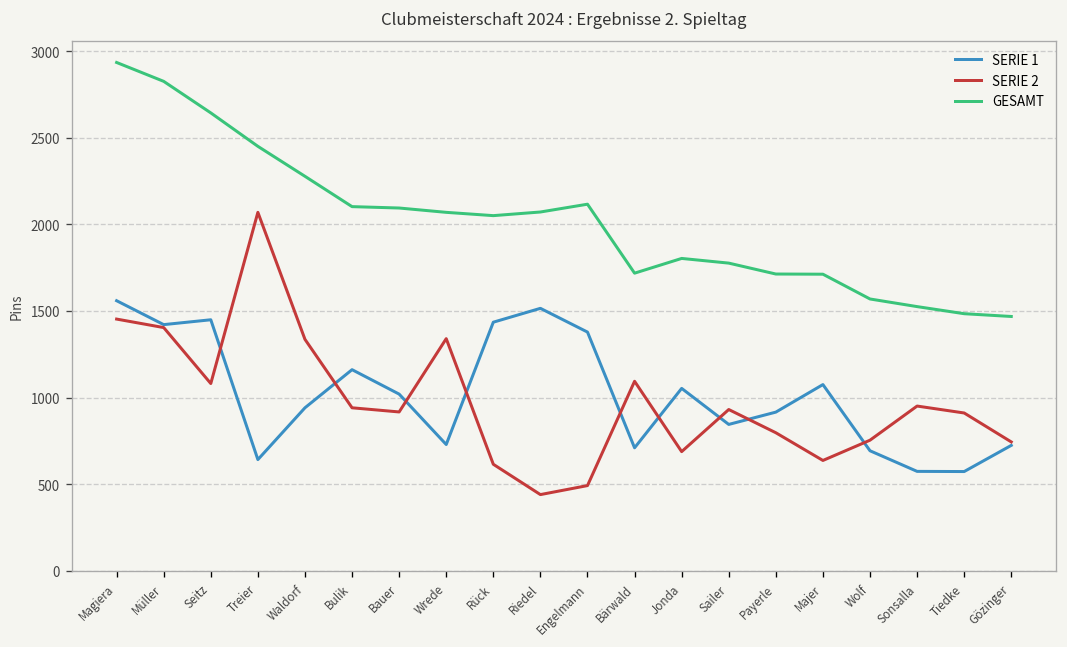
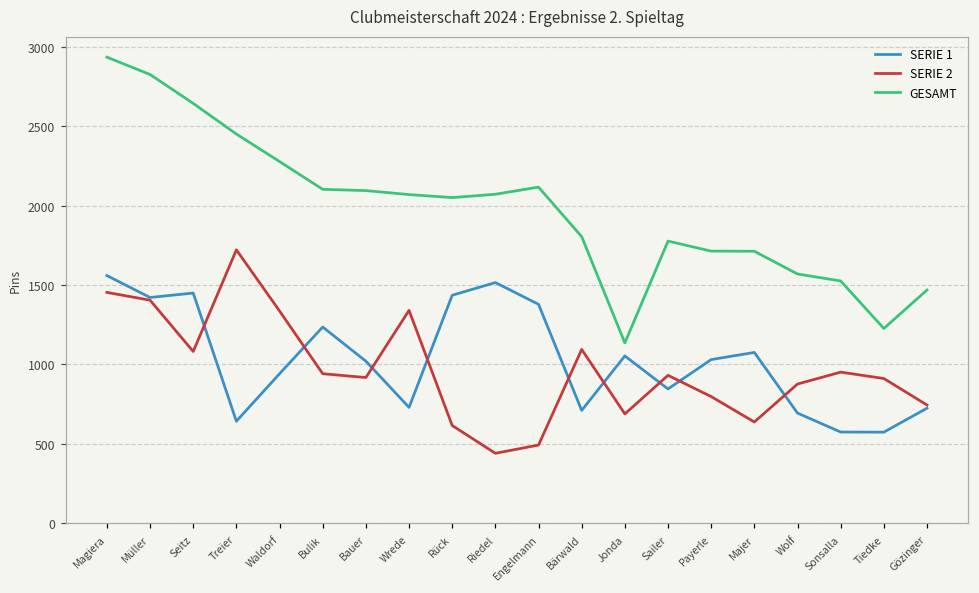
  {
    "SERIE 1": {
      "Magiera": 1560,
      "Seitz": 1450,
      "Treier": 640,
      "Waldorf": 940,
-     "Bulik": 1160,
+     "Bulik": 1240,
      "Bauer": 1020,
      "Wrede": 730,
      "Rück": 1440,
      "Riedel": 1520,
      "Engelmann": 1380,
      "Bärwald": 710,
      "Jonda": 1050,
      "Sailer": 850,
-     "Payerle": 920,
+     "Payerle": 1030,
      "Majer": 1080,
      "Wolf": 690,
      "Sonsalla": 570,
      "Tiedke": 570,
      "Gözinger": 720
    },
    "SERIE 2": {
      "Magiera": 1450,
      "Seitz": 1080,
-     "Treier": 2070,
+     "Treier": 1720,
      "Waldorf": 1340,
      "Bulik": 940,
      "Bauer": 920,
      "Wrede": 1340,
      "Rück": 620,
      "Riedel": 440,
      "Engelmann": 490,
      "Bärwald": 1090,
      "Jonda": 690,
      "Sailer": 930,
      "Payerle": 800,
      "Majer": 640,
-     "Wolf": 750,
+     "Wolf": 880,
      "Sonsalla": 950,
      "Tiedke": 910,
      "Gözinger": 740
    },
    "GESAMT": {
      "Magiera": 2930,
      "Müller": 2830,
      "Seitz": 2640,
      "Treier": 2450,
      "Waldorf": 2280,
      "Bulik": 2100,
      "Bauer": 2090,
      "Wrede": 2070,
      "Rück": 2050,
      "Riedel": 2070,
      "Engelmann": 2120,
-     "Bärwald": 1720,
-     "Jonda": 1800,
+     "Bärwald": 1800,
+     "Jonda": 1140,
      "Sailer": 1780,
      "Payerle": 1710,
      "Majer": 1710,
      "Wolf": 1570,
      "Sonsalla": 1530,
-     "Tiedke": 1480,
+     "Tiedke": 1230,
      "Gözinger": 1470
    }
  }
